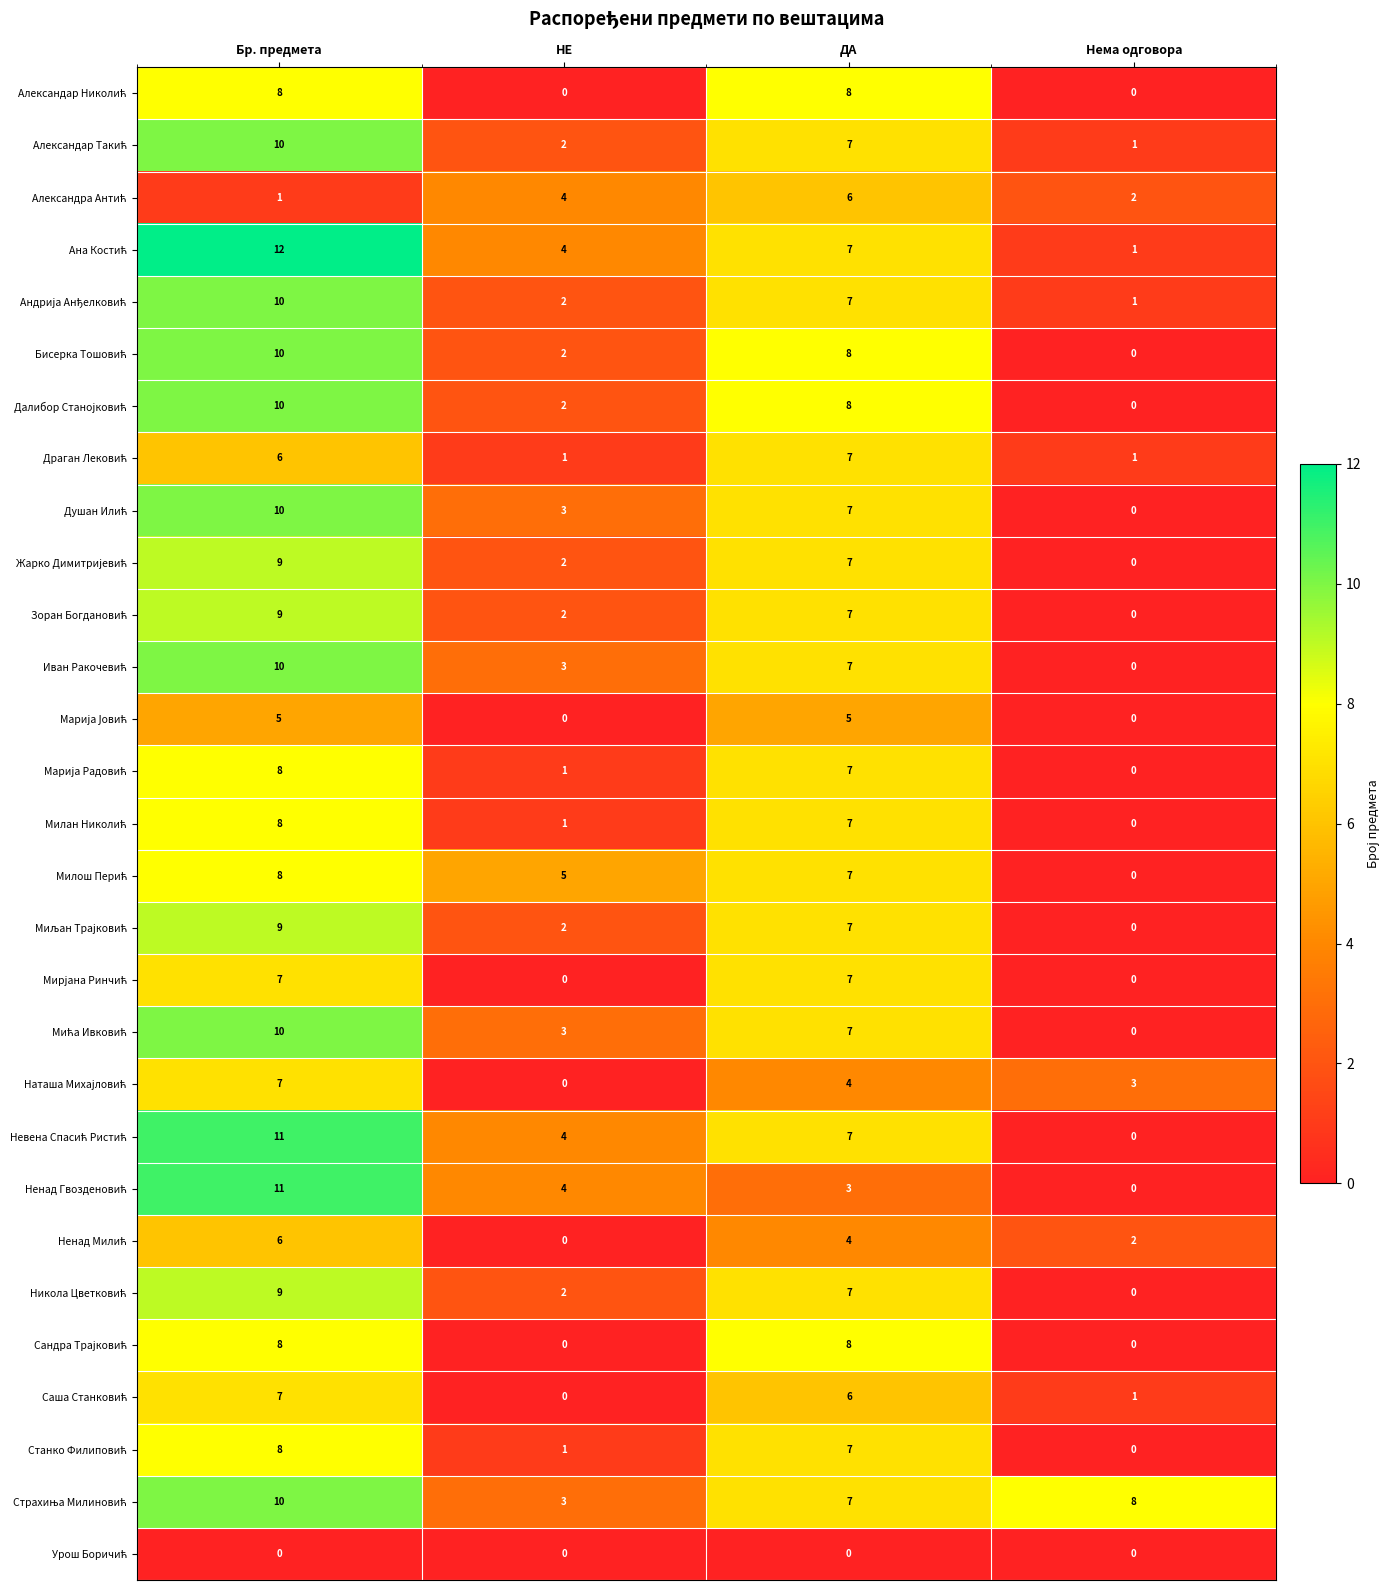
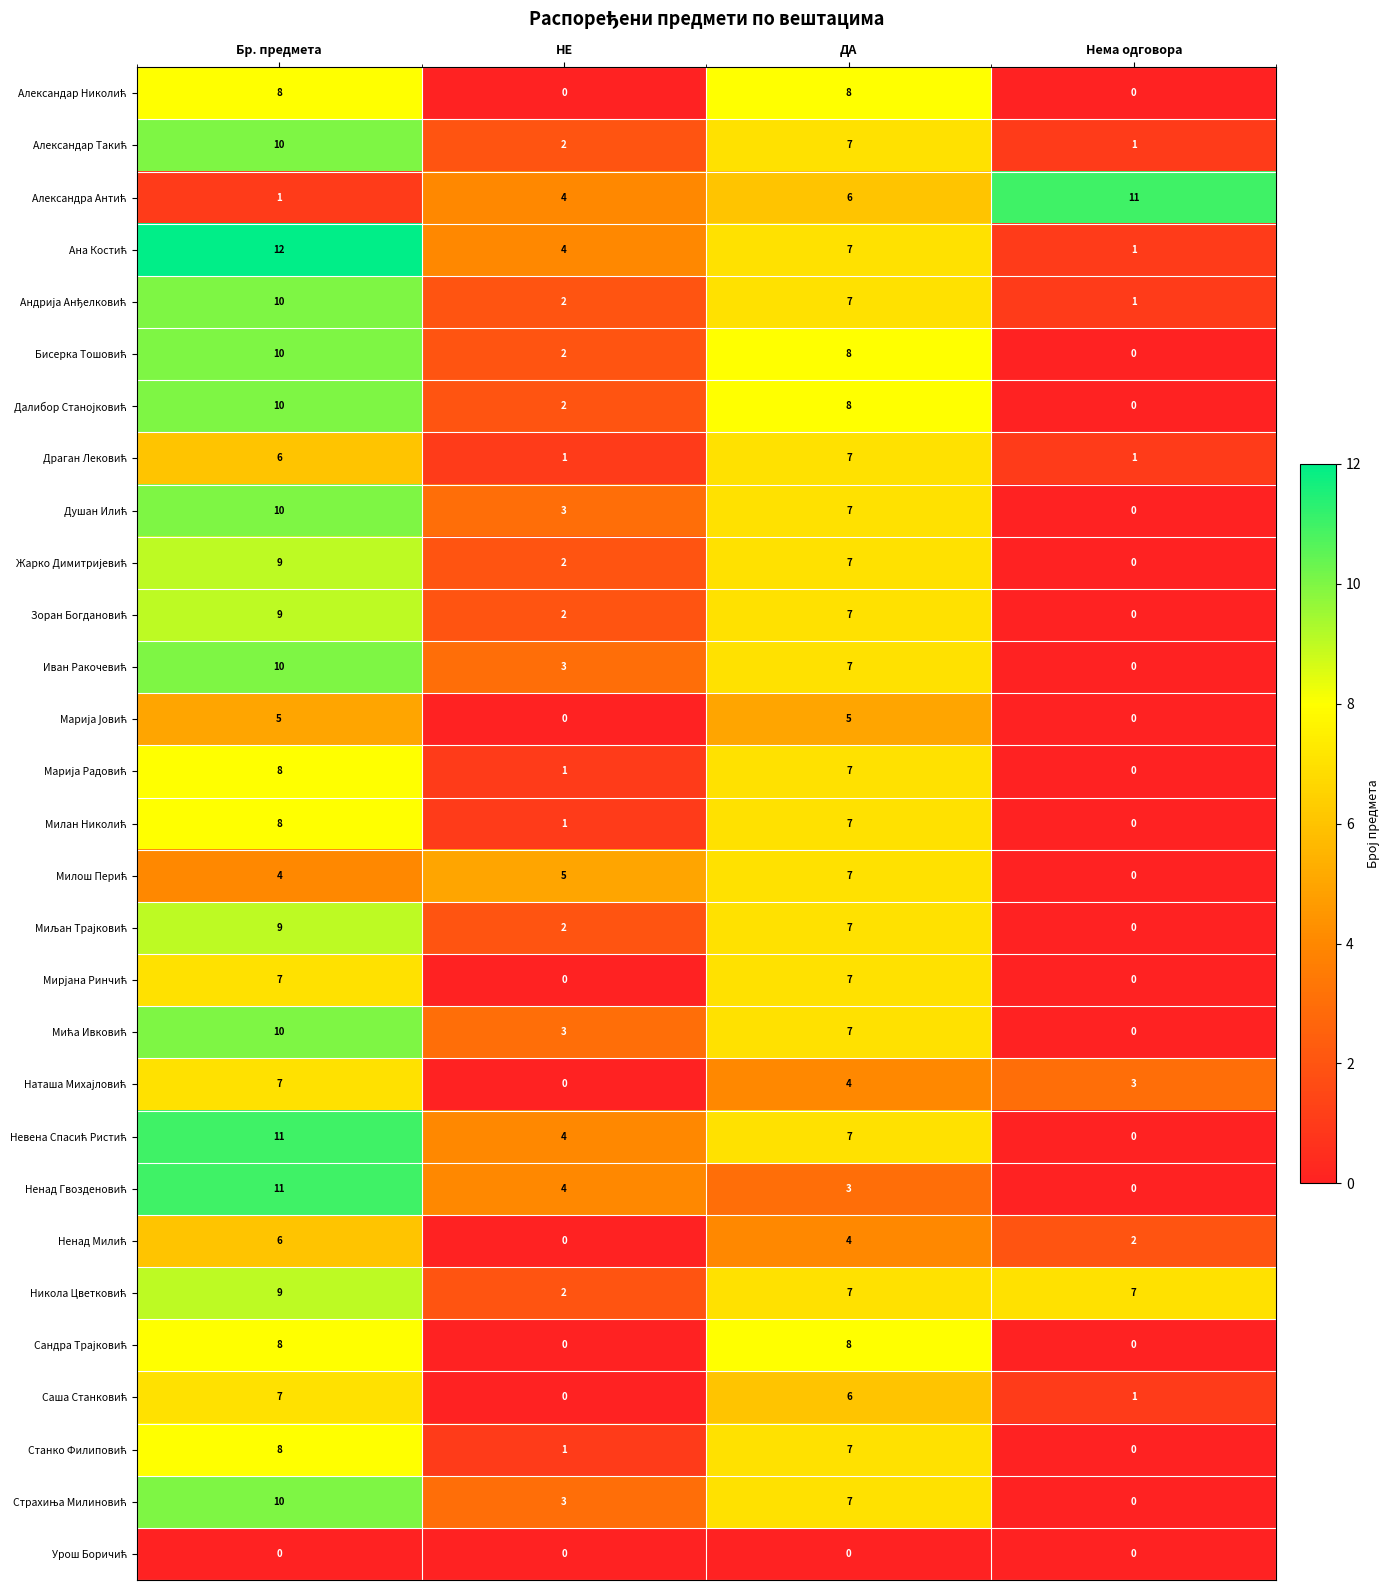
  {
    "Александар Николић": {
      "Бр. предмета": 8,
      "НЕ": 0,
      "ДА": 8,
      "Нема одговора": 0
    },
    "Александар Такић": {
      "Бр. предмета": 10,
      "НЕ": 2,
      "ДА": 7,
      "Нема одговора": 1
    },
    "Александра Антић": {
      "Бр. предмета": 1,
      "НЕ": 4,
      "ДА": 6,
-     "Нема одговора": 2
+     "Нема одговора": 11
    },
    "Ана Костић": {
      "Бр. предмета": 12,
      "НЕ": 4,
      "ДА": 7,
      "Нема одговора": 1
    },
    "Андрија Анђелковић": {
      "Бр. предмета": 10,
      "НЕ": 2,
      "ДА": 7,
      "Нема одговора": 1
    },
    "Бисерка Тошовић": {
      "Бр. предмета": 10,
      "НЕ": 2,
      "ДА": 8,
      "Нема одговора": 0
    },
    "Далибор Станојковић": {
      "Бр. предмета": 10,
      "НЕ": 2,
      "ДА": 8,
      "Нема одговора": 0
    },
    "Драган Лековић": {
      "Бр. предмета": 6,
      "НЕ": 1,
      "ДА": 7,
      "Нема одговора": 1
    },
    "Душан Илић": {
      "Бр. предмета": 10,
      "НЕ": 3,
      "ДА": 7,
      "Нема одговора": 0
    },
    "Жарко Димитријевић": {
      "Бр. предмета": 9,
      "НЕ": 2,
      "ДА": 7,
      "Нема одговора": 0
    },
    "Зоран Богдановић": {
      "Бр. предмета": 9,
      "НЕ": 2,
      "ДА": 7,
      "Нема одговора": 0
    },
    "Иван Ракочевић": {
      "Бр. предмета": 10,
      "НЕ": 3,
      "ДА": 7,
      "Нема одговора": 0
    },
    "Марија Јовић": {
      "Бр. предмета": 5,
      "НЕ": 0,
      "ДА": 5,
      "Нема одговора": 0
    },
    "Марија Радовић": {
      "Бр. предмета": 8,
      "НЕ": 1,
      "ДА": 7,
      "Нема одговора": 0
    },
    "Милан Николић": {
      "Бр. предмета": 8,
      "НЕ": 1,
      "ДА": 7,
      "Нема одговора": 0
    },
    "Милош Перић": {
-     "Бр. предмета": 8,
+     "Бр. предмета": 4,
      "НЕ": 5,
      "ДА": 7,
      "Нема одговора": 0
    },
    "Миљан Трајковић": {
      "Бр. предмета": 9,
      "НЕ": 2,
      "ДА": 7,
      "Нема одговора": 0
    },
    "Мирјана Ринчић": {
      "Бр. предмета": 7,
      "НЕ": 0,
      "ДА": 7,
      "Нема одговора": 0
    },
    "Мића Ивковић": {
      "Бр. предмета": 10,
      "НЕ": 3,
      "ДА": 7,
      "Нема одговора": 0
    },
    "Наташа Михајловић": {
      "Бр. предмета": 7,
      "НЕ": 0,
      "ДА": 4,
      "Нема одговора": 3
    },
    "Невена Спасић Ристић": {
      "Бр. предмета": 11,
      "НЕ": 4,
      "ДА": 7,
      "Нема одговора": 0
    },
    "Ненад Гвозденовић": {
      "Бр. предмета": 11,
      "НЕ": 4,
      "ДА": 3,
      "Нема одговора": 0
    },
    "Ненад Милић": {
      "Бр. предмета": 6,
      "НЕ": 0,
      "ДА": 4,
      "Нема одговора": 2
    },
    "Никола Цветковић": {
      "Бр. предмета": 9,
      "НЕ": 2,
      "ДА": 7,
-     "Нема одговора": 0
+     "Нема одговора": 7
    },
    "Сандра Трајковић": {
      "Бр. предмета": 8,
      "НЕ": 0,
      "ДА": 8,
      "Нема одговора": 0
    },
    "Саша Станковић": {
      "Бр. предмета": 7,
      "НЕ": 0,
      "ДА": 6,
      "Нема одговора": 1
    },
    "Станко Филиповић": {
      "Бр. предмета": 8,
      "НЕ": 1,
      "ДА": 7,
      "Нема одговора": 0
    },
    "Страхиња Милиновић": {
      "Бр. предмета": 10,
      "НЕ": 3,
      "ДА": 7,
-     "Нема одговора": 8
+     "Нема одговора": 0
    },
    "Урош Боричић": {
      "Бр. предмета": 0,
      "НЕ": 0,
      "ДА": 0,
      "Нема одговора": 0
    }
  }
